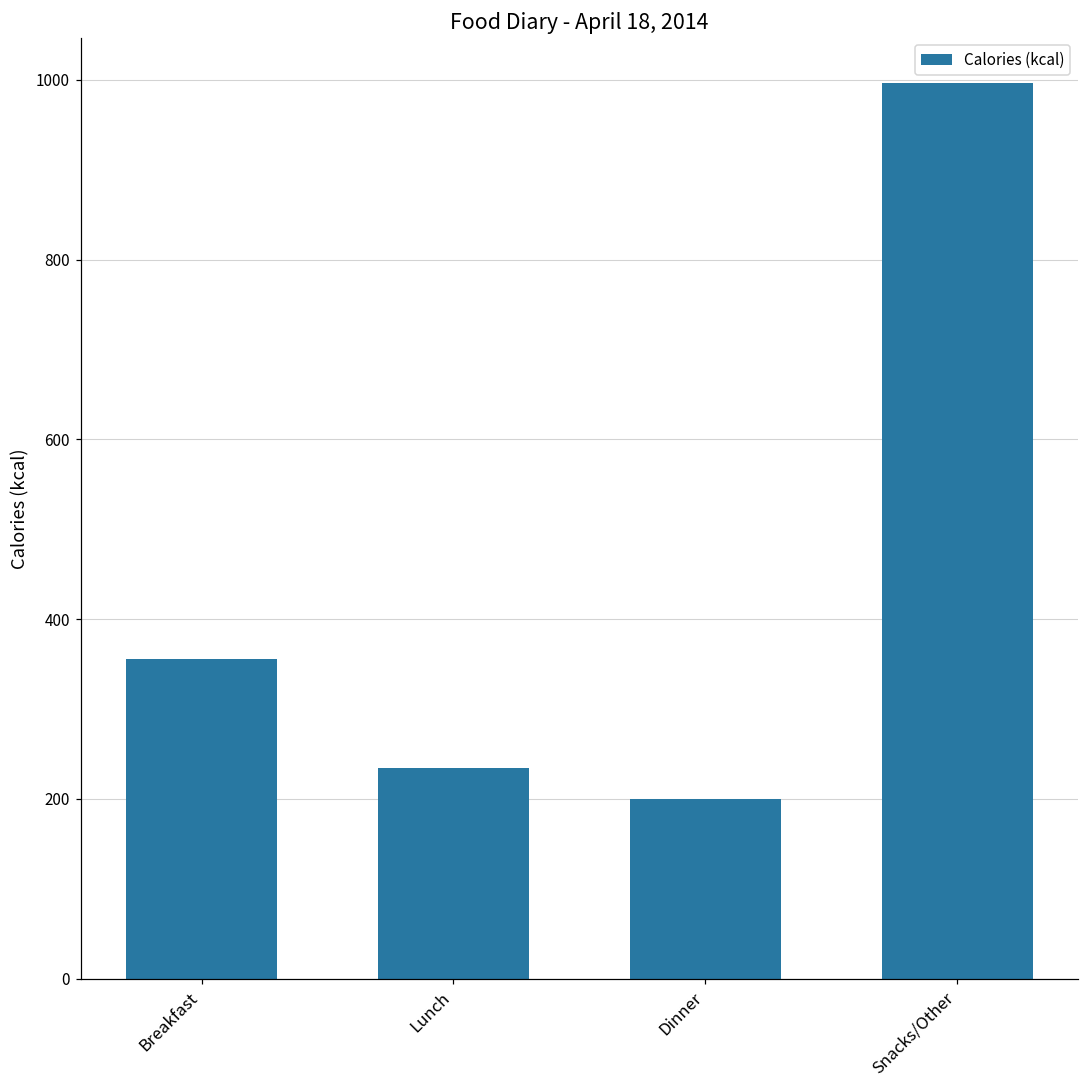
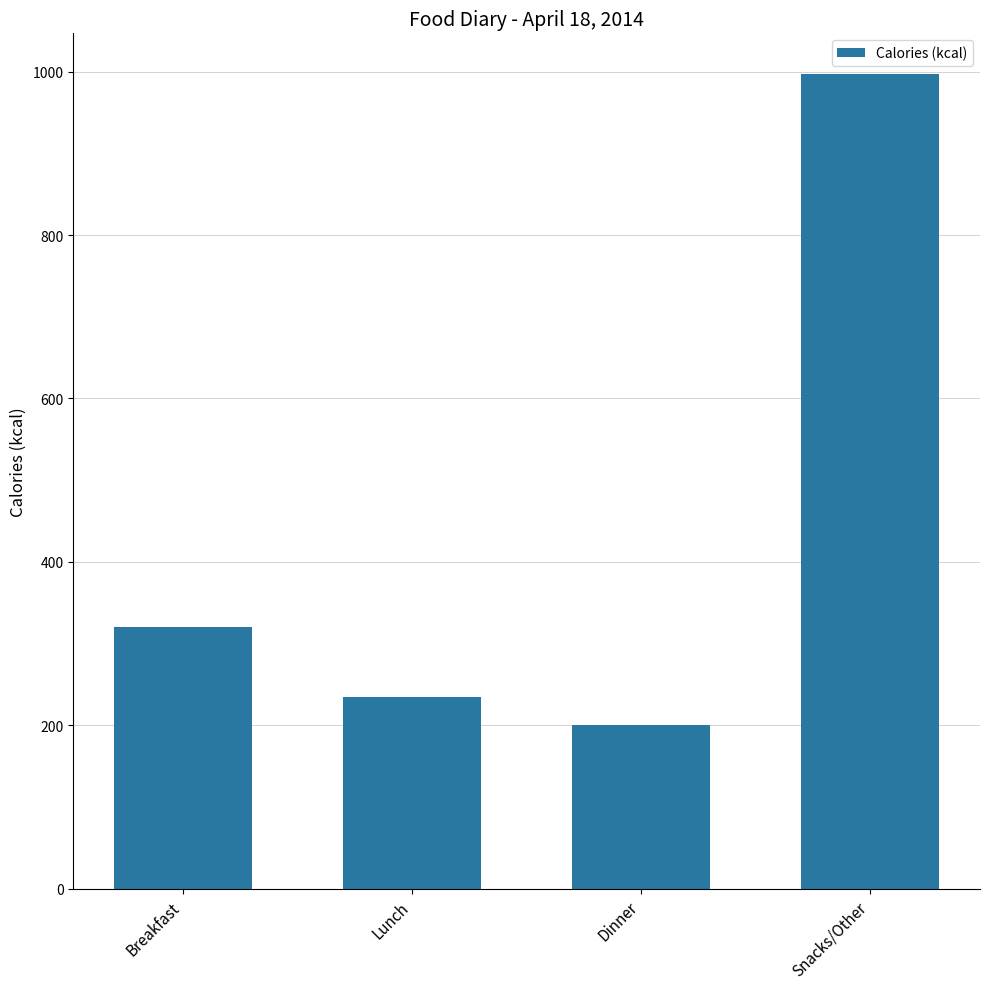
  {
-   "Breakfast": 360,
+   "Breakfast": 320,
    "Lunch": 240,
    "Dinner": 200,
    "Snacks/Other": 1000
  }
